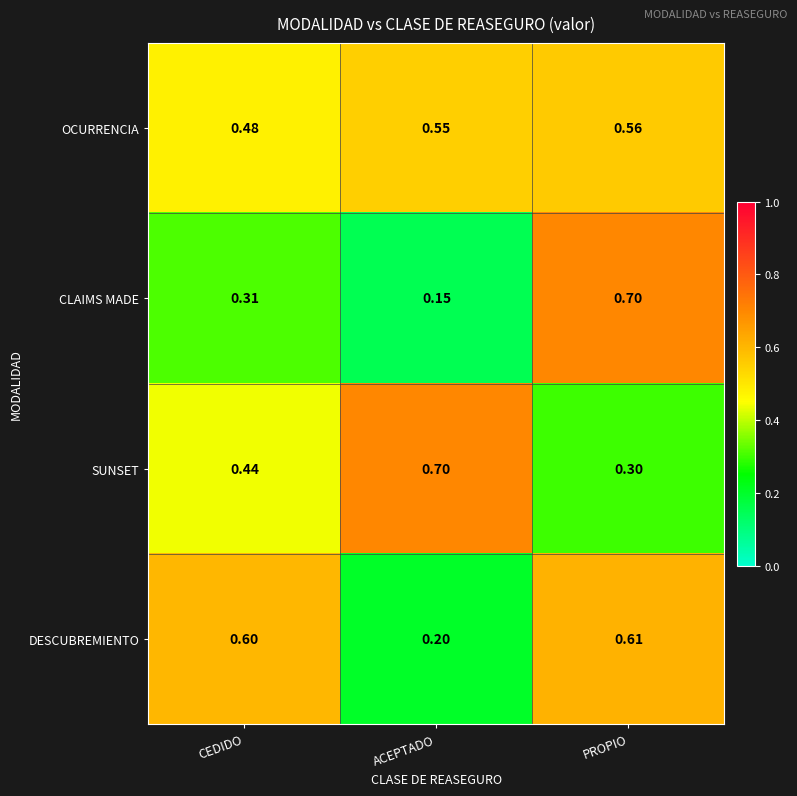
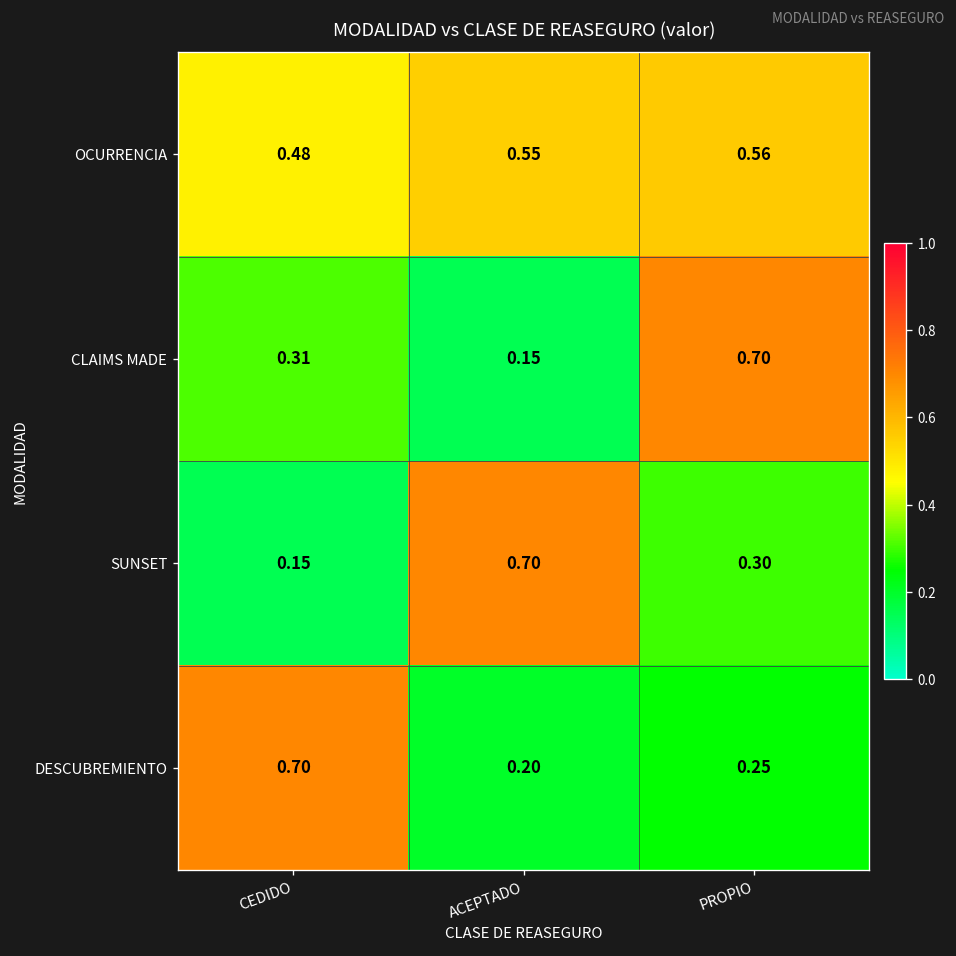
  {
    "OCURRENCIA": {
      "CEDIDO": 0.48,
      "ACEPTADO": 0.55,
      "PROPIO": 0.56
    },
    "CLAIMS MADE": {
      "CEDIDO": 0.31,
      "ACEPTADO": 0.15,
      "PROPIO": 0.70
    },
    "SUNSET": {
-     "CEDIDO": 0.44,
+     "CEDIDO": 0.15,
      "ACEPTADO": 0.70,
      "PROPIO": 0.30
    },
    "DESCUBREMIENTO": {
-     "CEDIDO": 0.60,
+     "CEDIDO": 0.70,
      "ACEPTADO": 0.20,
-     "PROPIO": 0.61
+     "PROPIO": 0.25
    }
  }
